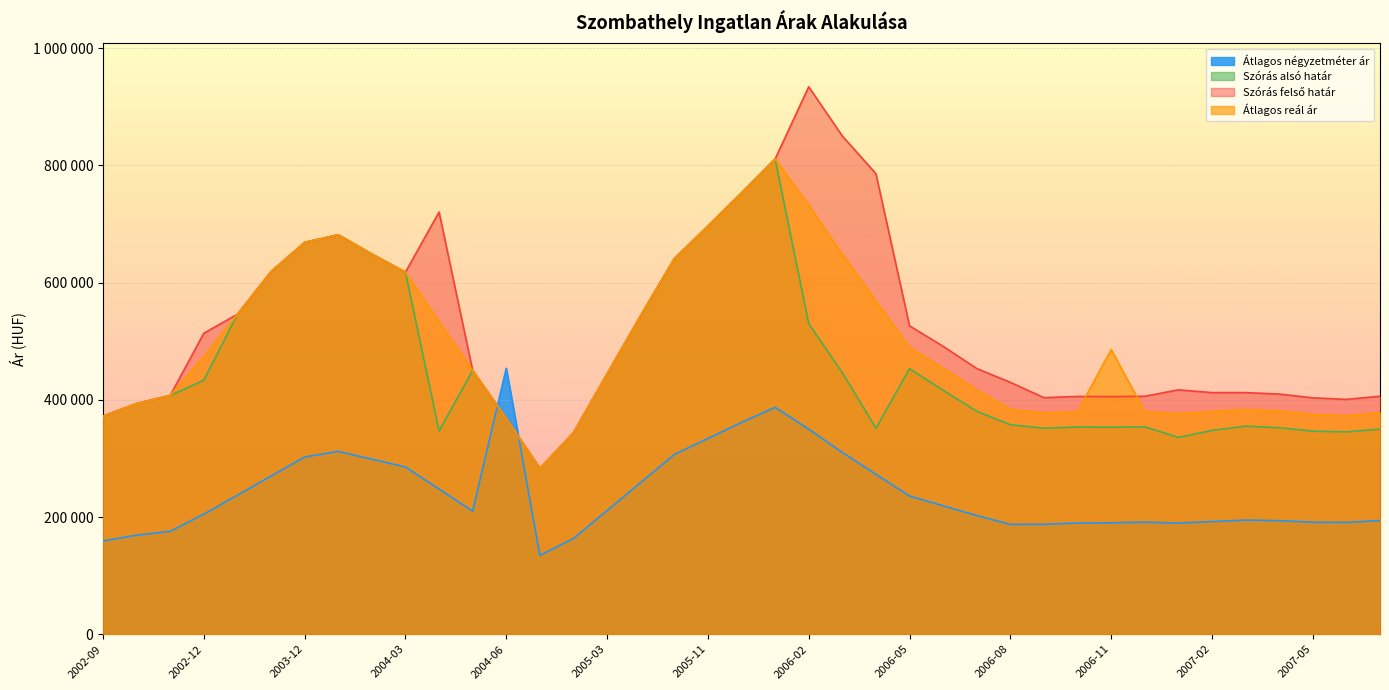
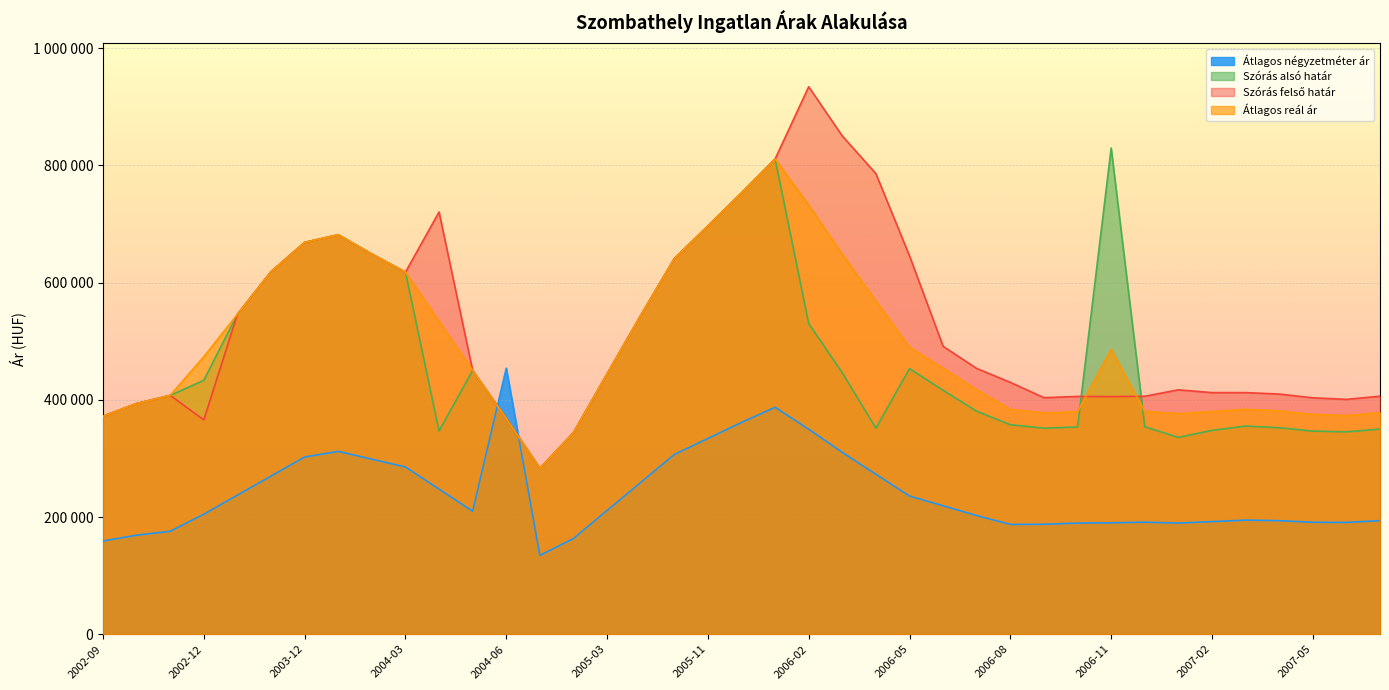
  {
    "Átlagos négyzetméter ár": {
      "2002-09": 160000,
      "2002-12": 200000,
      "2003-12": 300000,
      "2004-03": 290000,
      "2004-06": 450000,
      "2005-03": 210000,
      "2005-11": 330000,
      "2006-02": 350000,
      "2006-05": 240000,
      "2006-08": 190000,
      "2006-11": 190000,
      "2007-02": 190000,
      "2007-05": 190000
    },
    "Szórás alsó határ": {
      "2002-12": 430000,
      "2006-02": 530000,
      "2006-05": 450000,
      "2006-08": 360000,
-     "2006-11": 350000,
+     "2006-11": 830000,
      "2007-02": 350000,
      "2007-05": 350000
    },
    "Szórás felső határ": {
-     "2002-12": 510000,
+     "2002-12": 370000,
      "2006-02": 930000,
-     "2006-05": 530000,
+     "2006-05": 650000,
      "2006-08": 430000,
      "2006-11": 410000,
      "2007-02": 410000,
      "2007-05": 400000
    },
    "Átlagos reál ár": {
      "2002-12": 470000,
      "2006-02": 730000,
      "2006-05": 490000,
      "2006-08": 380000,
      "2006-11": 490000,
      "2007-02": 380000,
      "2007-05": 370000
    }
  }
